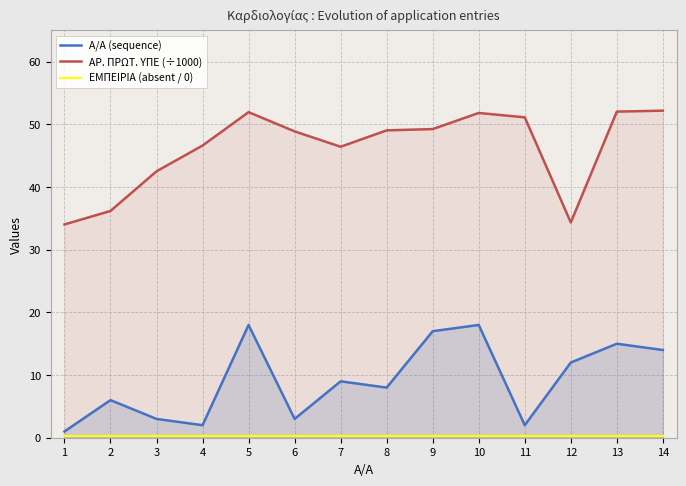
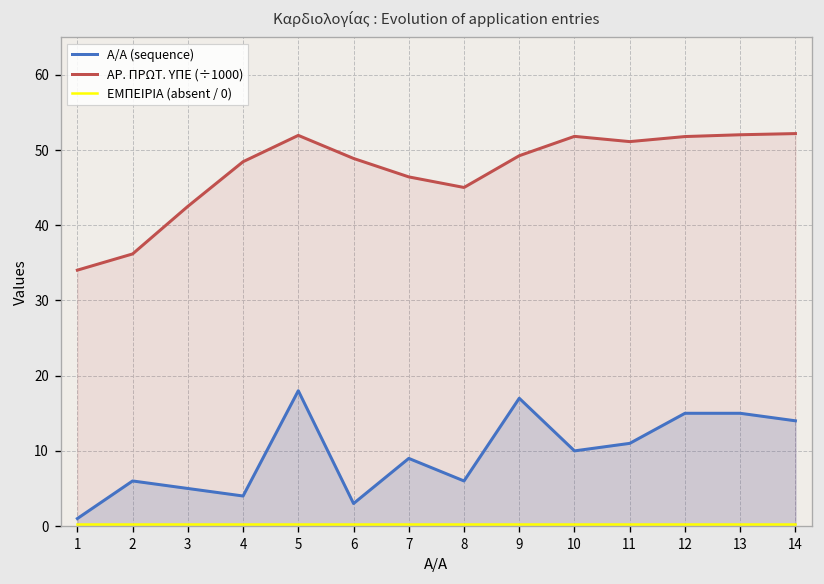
  {
    "Α/Α (sequence)": {
      "1": 1,
      "2": 6,
-     "3": 3,
-     "4": 2,
+     "3": 5,
+     "4": 4,
      "5": 18,
      "6": 3,
      "7": 9,
-     "8": 8,
+     "8": 6,
      "9": 17,
-     "10": 18,
-     "11": 2,
-     "12": 12,
+     "10": 10,
+     "11": 11,
+     "12": 15,
      "13": 15,
      "14": 14
    },
    "ΑΡ. ΠΡΩΤ. ΥΠΕ (÷1000)": {
      "1": 34,
      "2": 36,
      "3": 43,
-     "4": 47,
+     "4": 48,
      "5": 52,
      "6": 49,
      "7": 46,
-     "8": 49,
+     "8": 45,
      "9": 49,
      "10": 52,
      "11": 51,
-     "12": 34,
+     "12": 52,
      "13": 52,
      "14": 52
    },
    "ΕΜΠΕΙΡΙΑ (absent / 0)": {
      "1": 0,
      "2": 0,
      "3": 0,
      "4": 0,
      "5": 0,
      "6": 0,
      "7": 0,
      "8": 0,
      "9": 0,
      "10": 0,
      "11": 0,
      "12": 0,
      "13": 0,
      "14": 0
    }
  }
